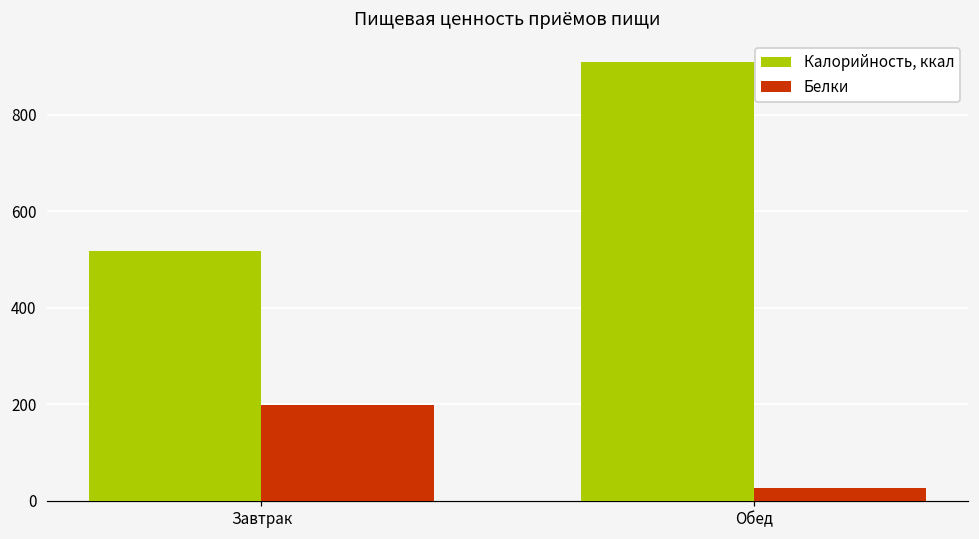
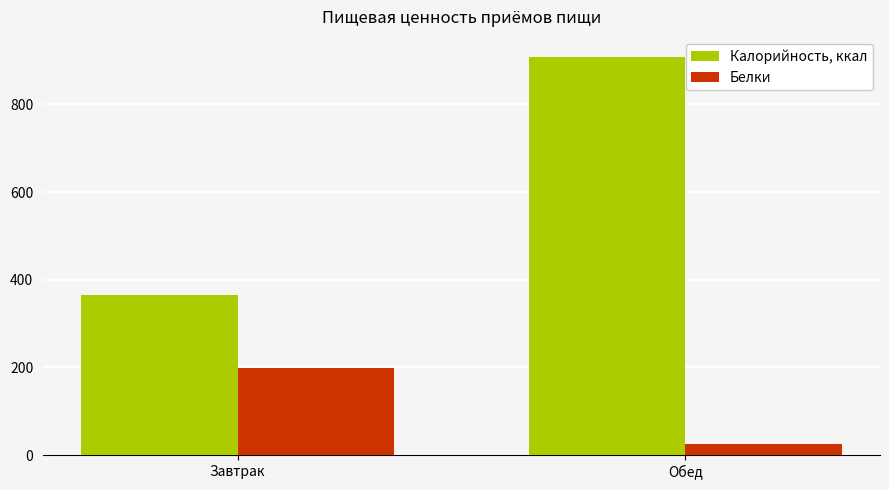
  {
    "Калорийность, ккал": {
-     "Завтрак": 520,
+     "Завтрак": 370,
      "Обед": 910
    },
    "Белки": {
      "Завтрак": 200,
      "Обед": 30
    }
  }
